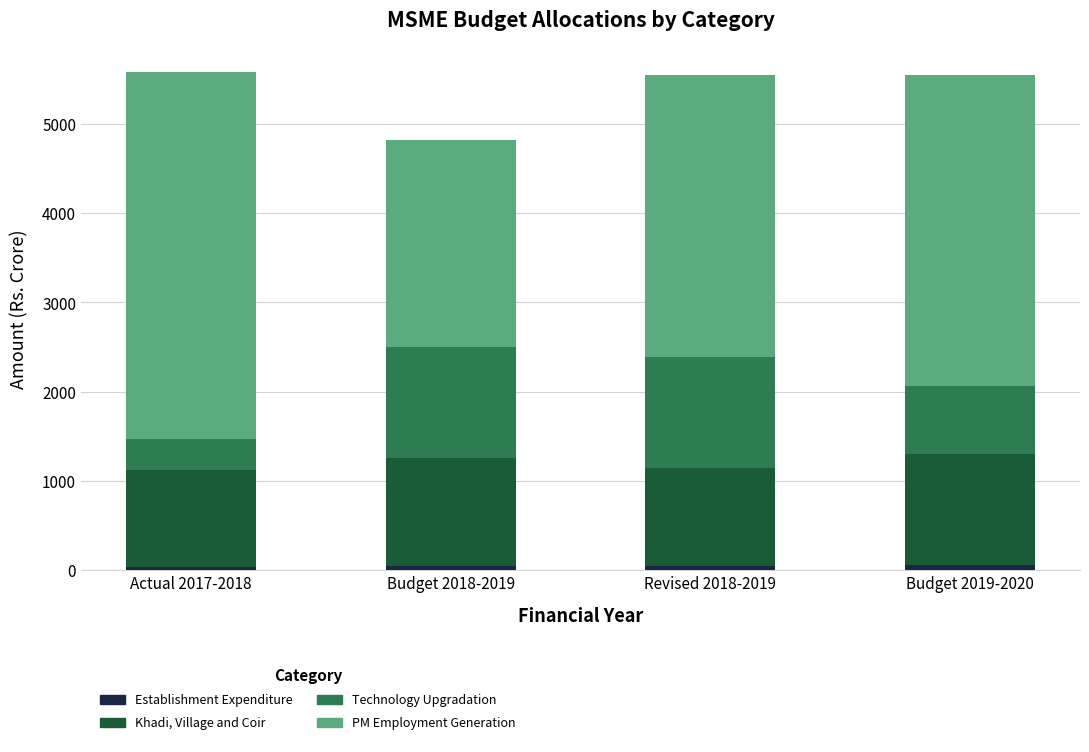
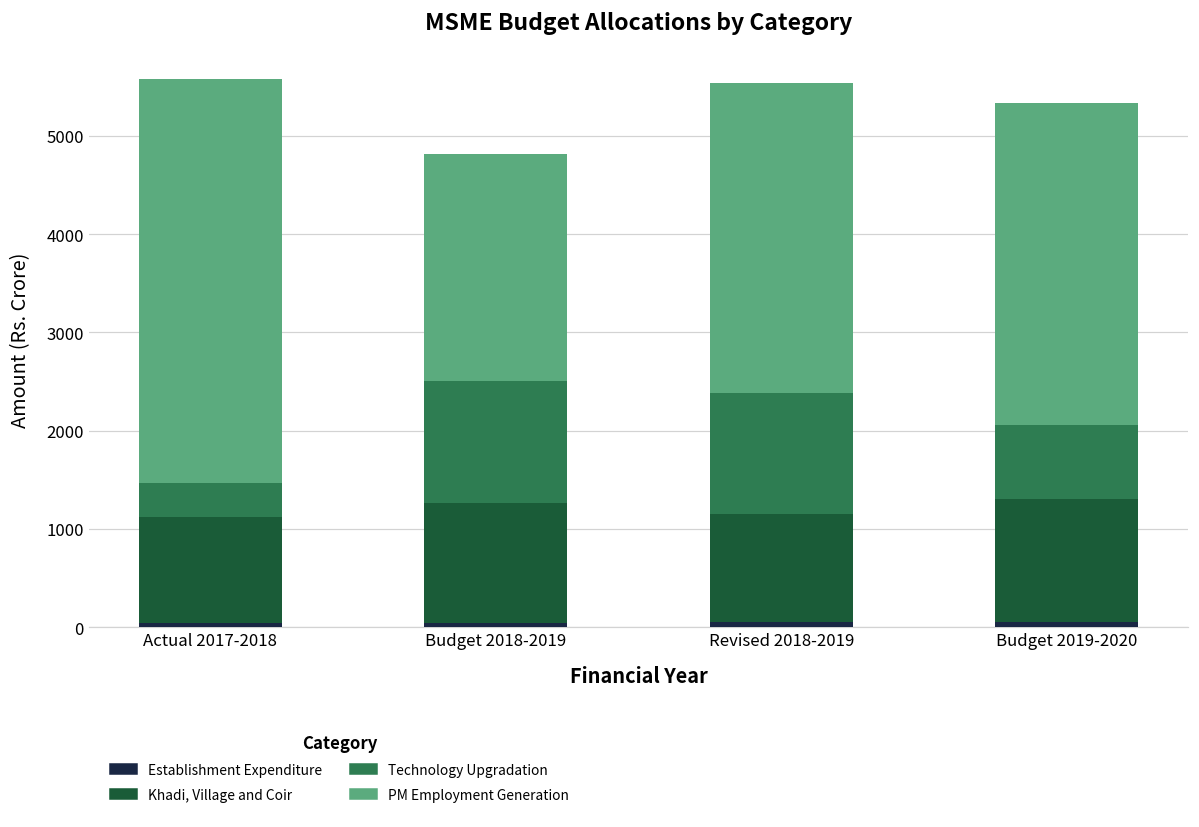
  {
    "PM Employment Generation": {
      "Actual 2017-2018": 4100,
      "Budget 2018-2019": 2300,
      "Revised 2018-2019": 3200,
-     "Budget 2019-2020": 3500
+     "Budget 2019-2020": 3300
    }
  }
